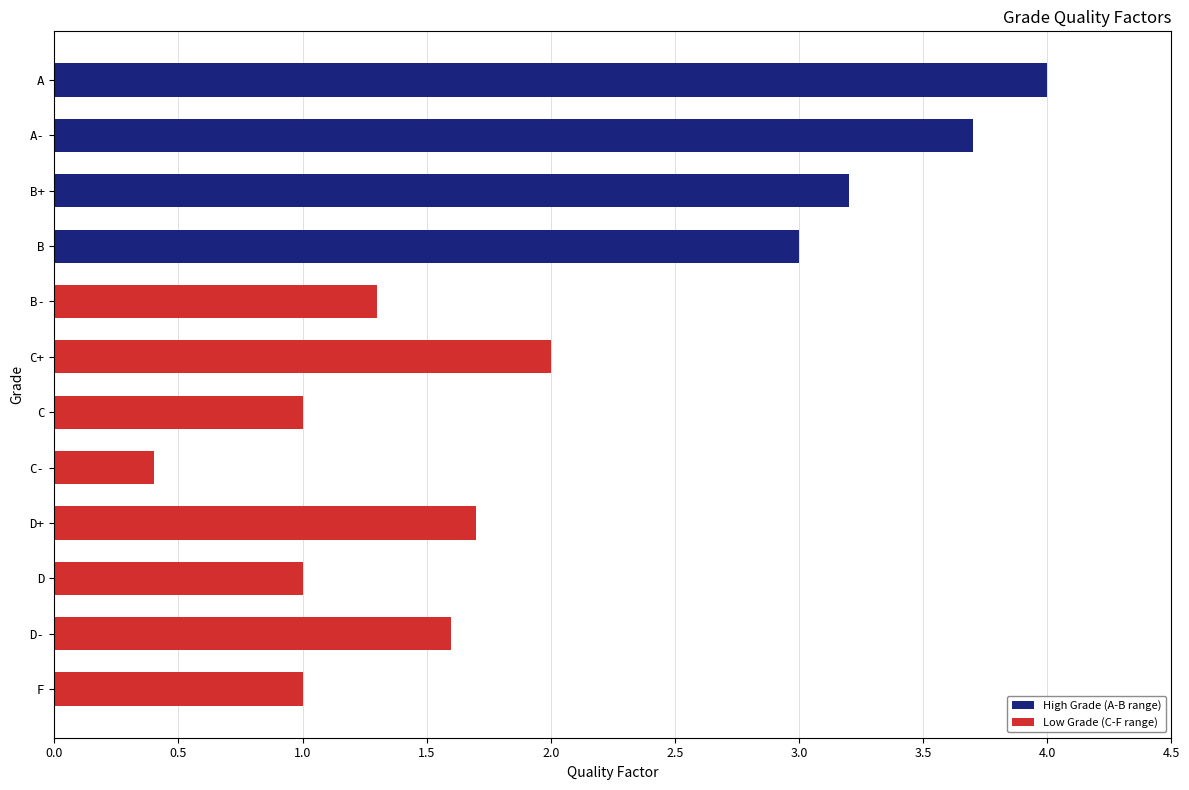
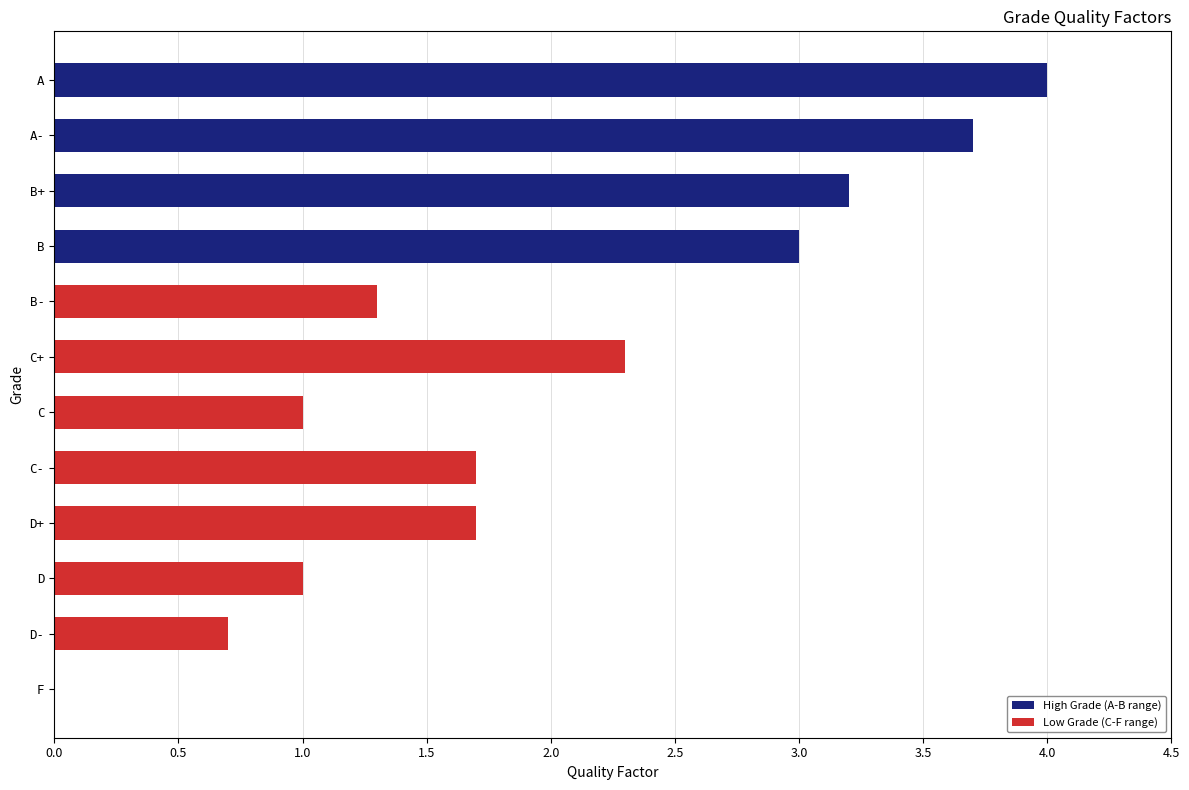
  {
    "A": 4.0,
    "A-": 3.7,
    "B+": 3.2,
    "B": 3.0,
    "B-": 1.3,
-   "C+": 2.0,
+   "C+": 2.3,
    "C": 1.0,
-   "C-": 0.4,
+   "C-": 1.7,
    "D+": 1.7,
    "D": 1.0,
-   "D-": 1.6,
-   "F": 1
+   "D-": 0.7,
+   "F": 0
  }
